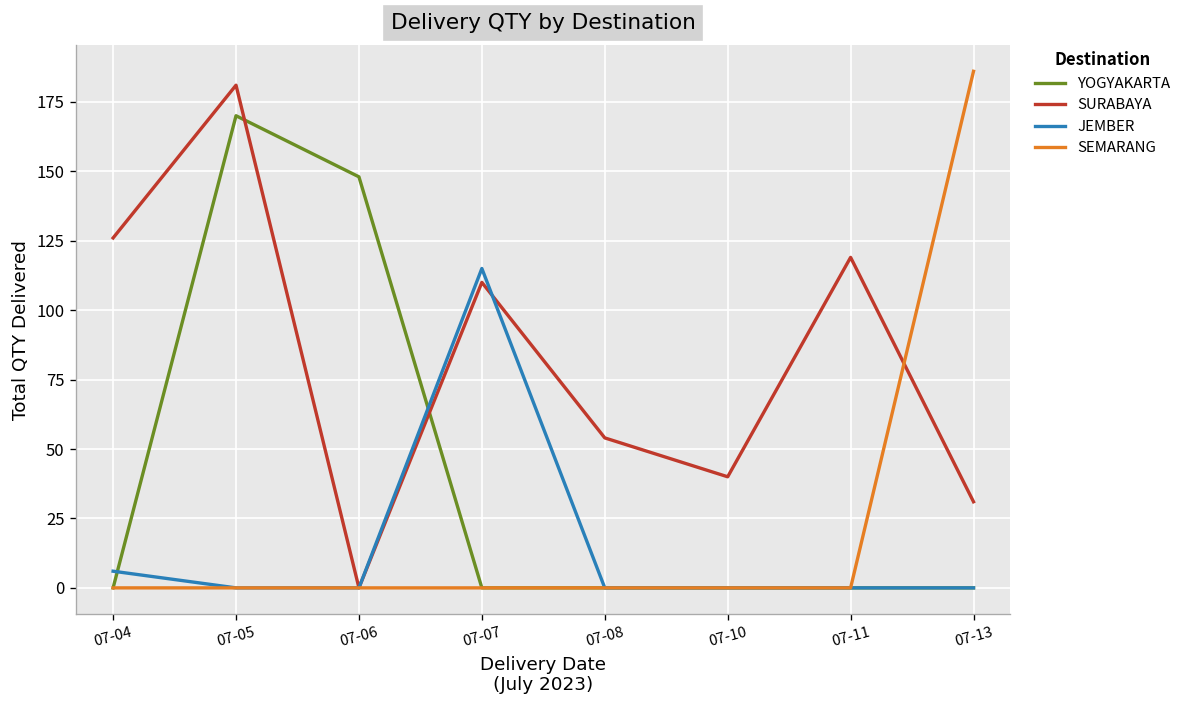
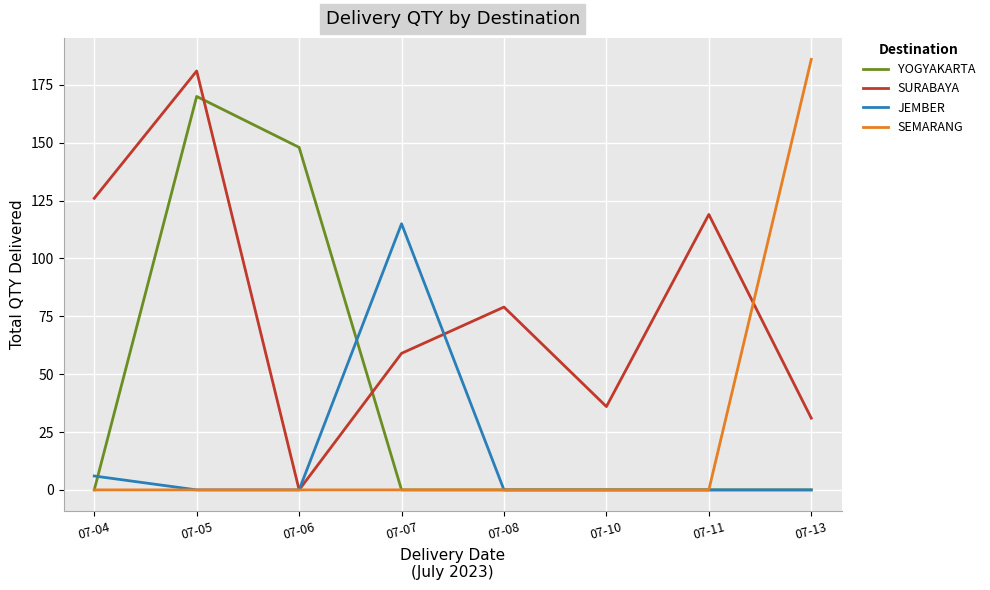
  {
    "YOGYAKARTA": {
      "07-05": 170,
      "07-06": 148
    },
    "SURABAYA": {
      "07-04": 126,
      "07-05": 181,
-     "07-07": 110,
-     "07-08": 54,
-     "07-10": 40,
+     "07-07": 59,
+     "07-08": 79,
+     "07-10": 36,
      "07-11": 119,
      "07-13": 31
    },
    "JEMBER": {
      "07-04": 6,
      "07-07": 115
    },
    "SEMARANG": {
      "07-13": 186
    }
  }
